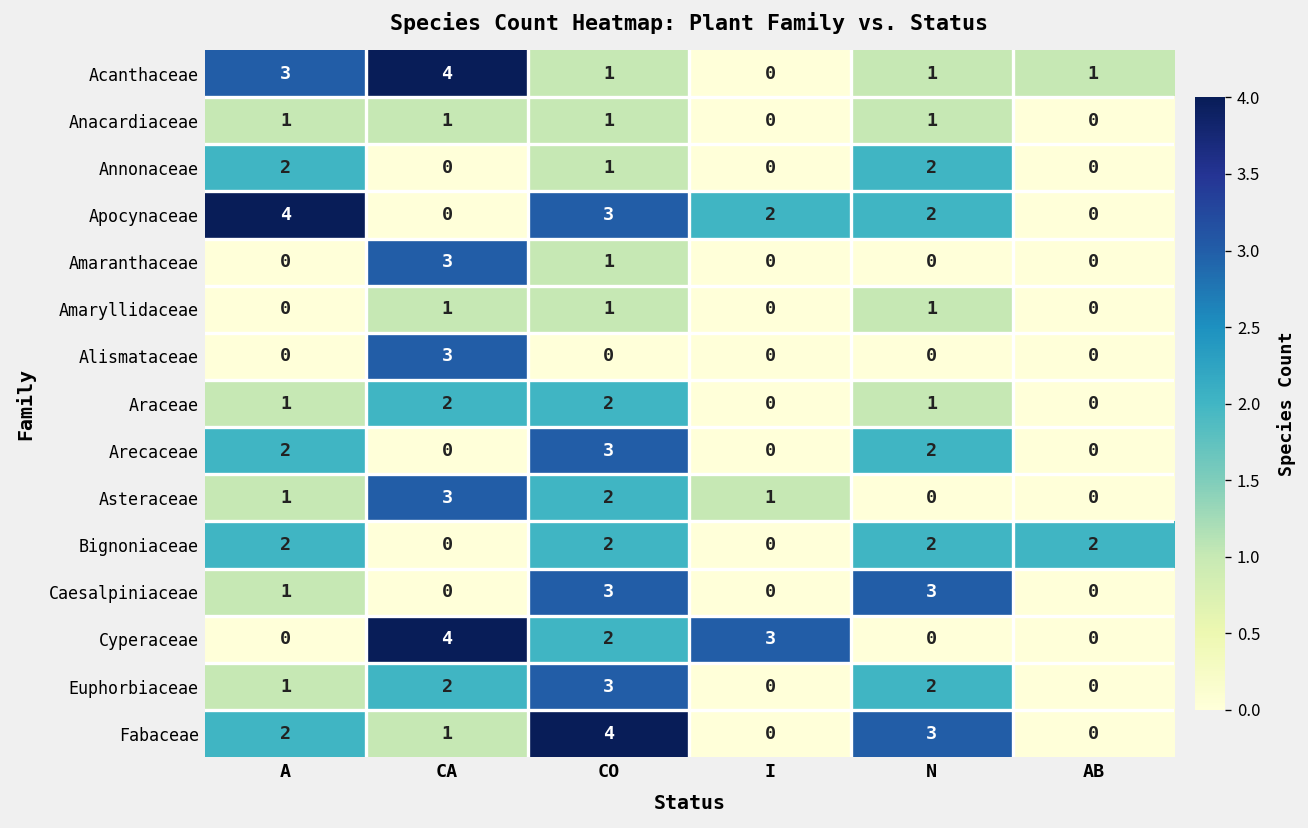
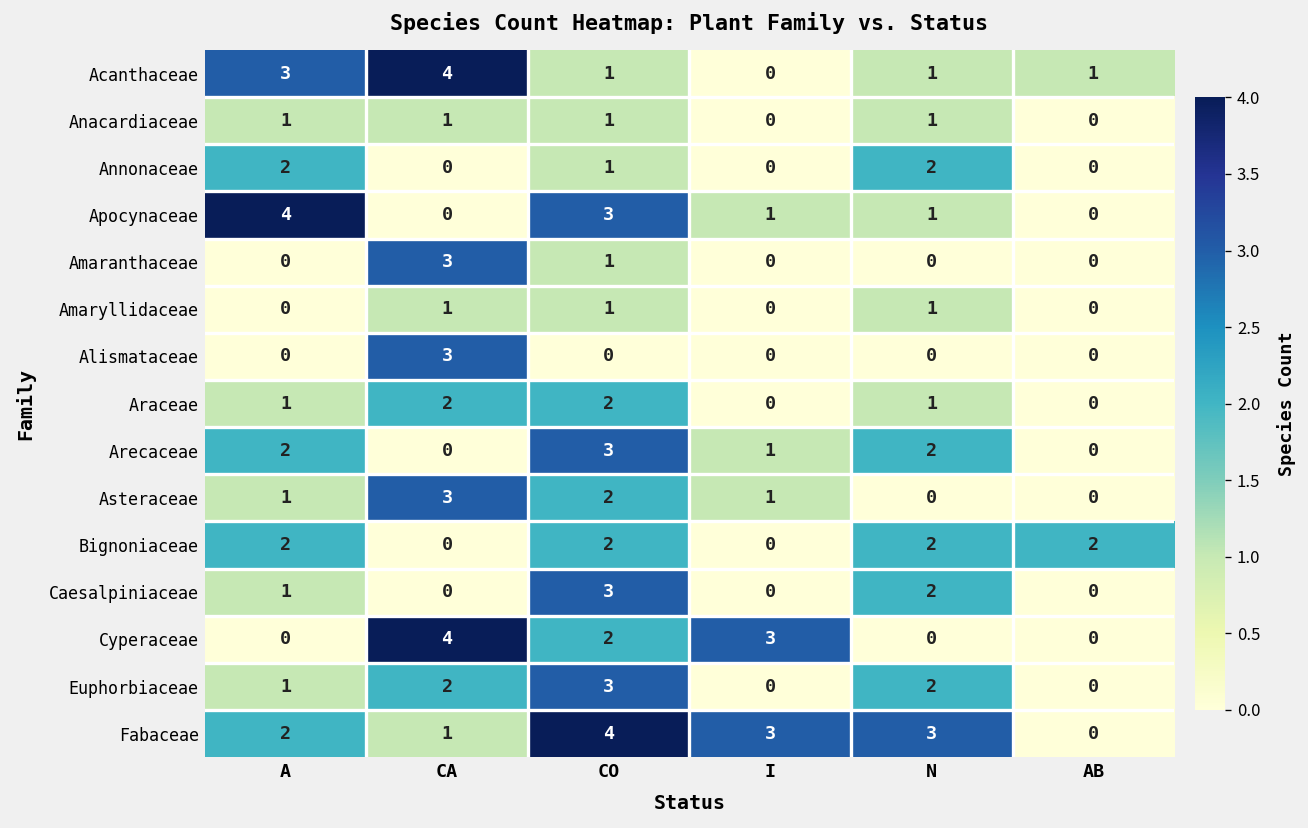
  {
    "Acanthaceae": {
      "A": 3,
      "CA": 4,
      "CO": 1,
      "I": 0,
      "N": 1,
      "AB": 1
    },
    "Anacardiaceae": {
      "A": 1,
      "CA": 1,
      "CO": 1,
      "I": 0,
      "N": 1,
      "AB": 0
    },
    "Annonaceae": {
      "A": 2,
      "CA": 0,
      "CO": 1,
      "I": 0,
      "N": 2,
      "AB": 0
    },
    "Apocynaceae": {
      "A": 4,
      "CA": 0,
      "CO": 3,
-     "I": 2,
-     "N": 2,
+     "I": 1,
+     "N": 1,
      "AB": 0
    },
    "Amaranthaceae": {
      "A": 0,
      "CA": 3,
      "CO": 1,
      "I": 0,
      "N": 0,
      "AB": 0
    },
    "Amaryllidaceae": {
      "A": 0,
      "CA": 1,
      "CO": 1,
      "I": 0,
      "N": 1,
      "AB": 0
    },
    "Alismataceae": {
      "A": 0,
      "CA": 3,
      "CO": 0,
      "I": 0,
      "N": 0,
      "AB": 0
    },
    "Araceae": {
      "A": 1,
      "CA": 2,
      "CO": 2,
      "I": 0,
      "N": 1,
      "AB": 0
    },
    "Arecaceae": {
      "A": 2,
      "CA": 0,
      "CO": 3,
-     "I": 0,
+     "I": 1,
      "N": 2,
      "AB": 0
    },
    "Asteraceae": {
      "A": 1,
      "CA": 3,
      "CO": 2,
      "I": 1,
      "N": 0,
      "AB": 0
    },
    "Bignoniaceae": {
      "A": 2,
      "CA": 0,
      "CO": 2,
      "I": 0,
      "N": 2,
      "AB": 2
    },
    "Caesalpiniaceae": {
      "A": 1,
      "CA": 0,
      "CO": 3,
      "I": 0,
-     "N": 3,
+     "N": 2,
      "AB": 0
    },
    "Cyperaceae": {
      "A": 0,
      "CA": 4,
      "CO": 2,
      "I": 3,
      "N": 0,
      "AB": 0
    },
    "Euphorbiaceae": {
      "A": 1,
      "CA": 2,
      "CO": 3,
      "I": 0,
      "N": 2,
      "AB": 0
    },
    "Fabaceae": {
      "A": 2,
      "CA": 1,
      "CO": 4,
-     "I": 0,
+     "I": 3,
      "N": 3,
      "AB": 0
    }
  }
